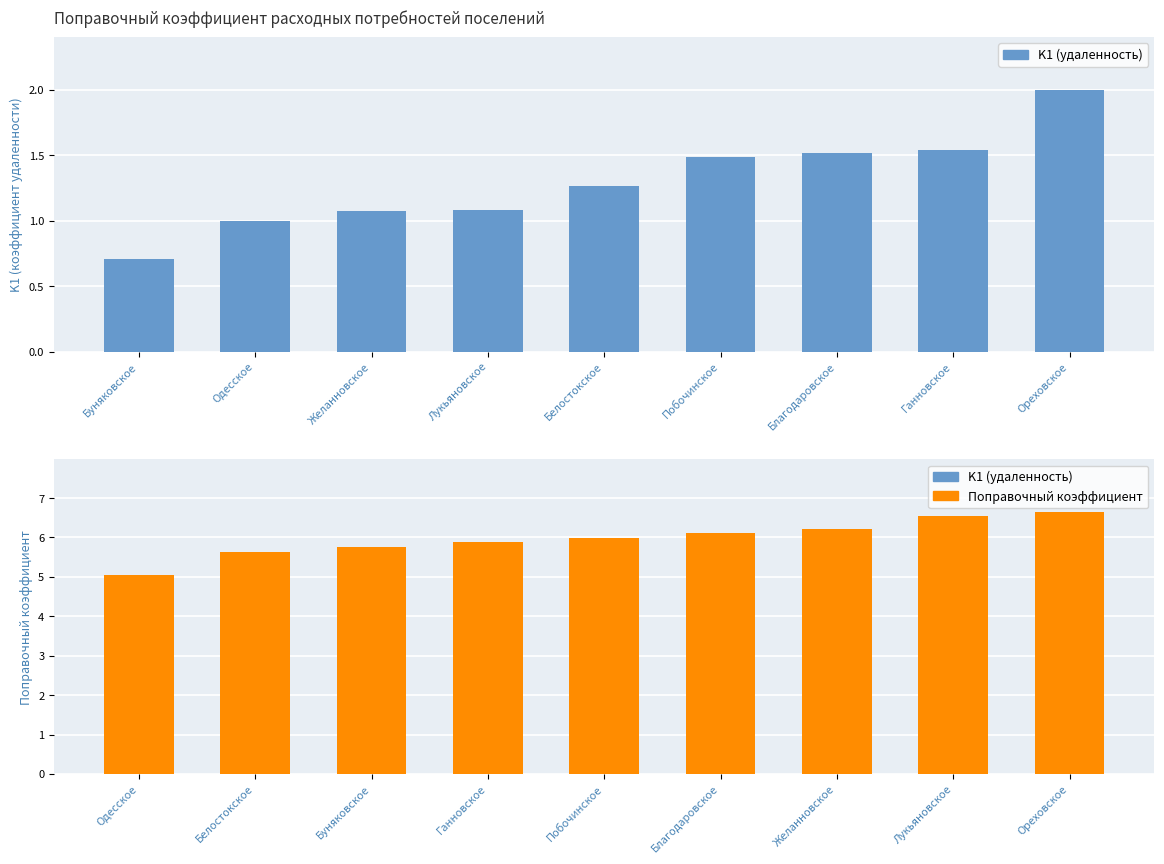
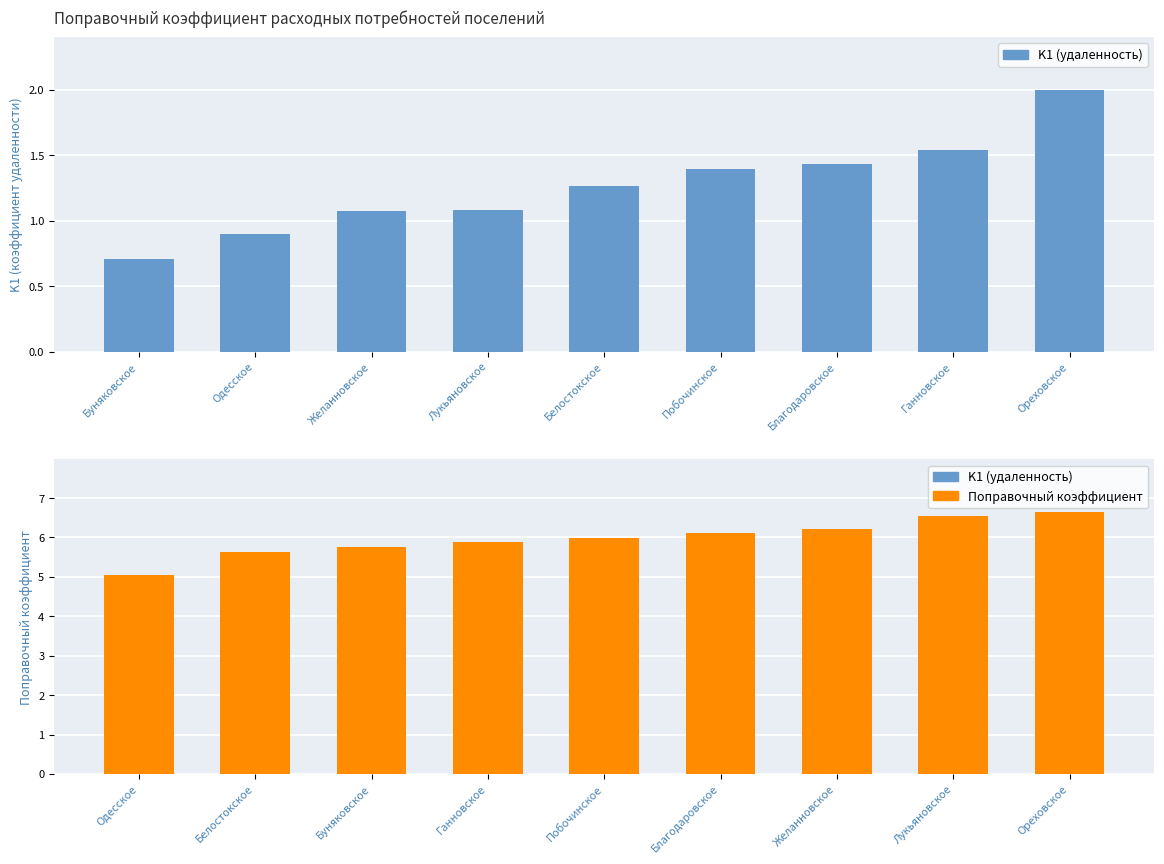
  {
    "Поправочный коэффициент расходных потребностей поселений": {
      "Буняковское": 0.71,
-     "Одесское": 1.0,
+     "Одесское": 0.9,
      "Желанновское": 1.08,
      "Лукьяновское": 1.08,
      "Белостокское": 1.27,
-     "Побочинское": 1.49,
-     "Благодаровское": 1.52,
+     "Побочинское": 1.39,
+     "Благодаровское": 1.43,
      "Ганновское": 1.54,
      "Ореховское": 2.00
    }
  }
